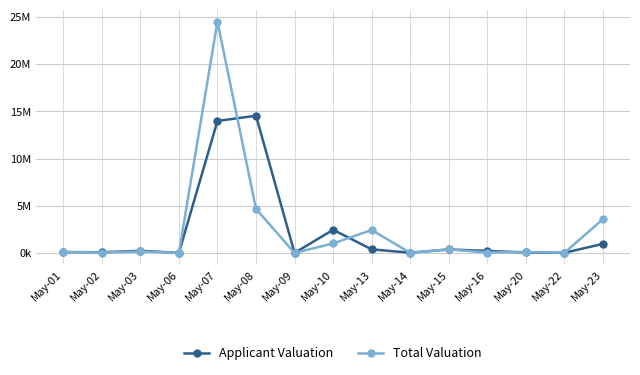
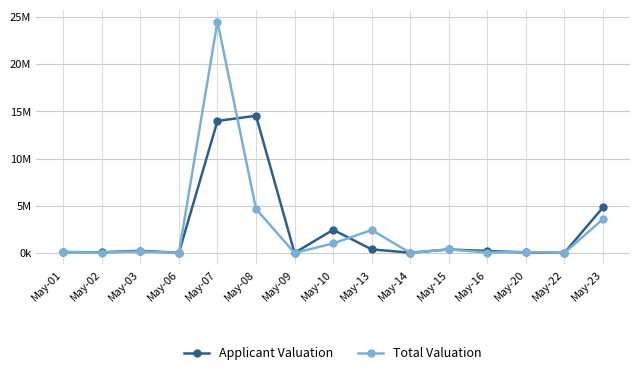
  {
    "Applicant Valuation": {
      "May-07": 14000000,
      "May-08": 15000000,
      "May-10": 2000000,
      "May-13": 0,
-     "May-23": 1000000
+     "May-23": 5000000
    },
    "Total Valuation": {
      "May-07": 25000000,
      "May-08": 5000000,
      "May-10": 1000000,
      "May-13": 2000000,
      "May-23": 4000000
    }
  }
